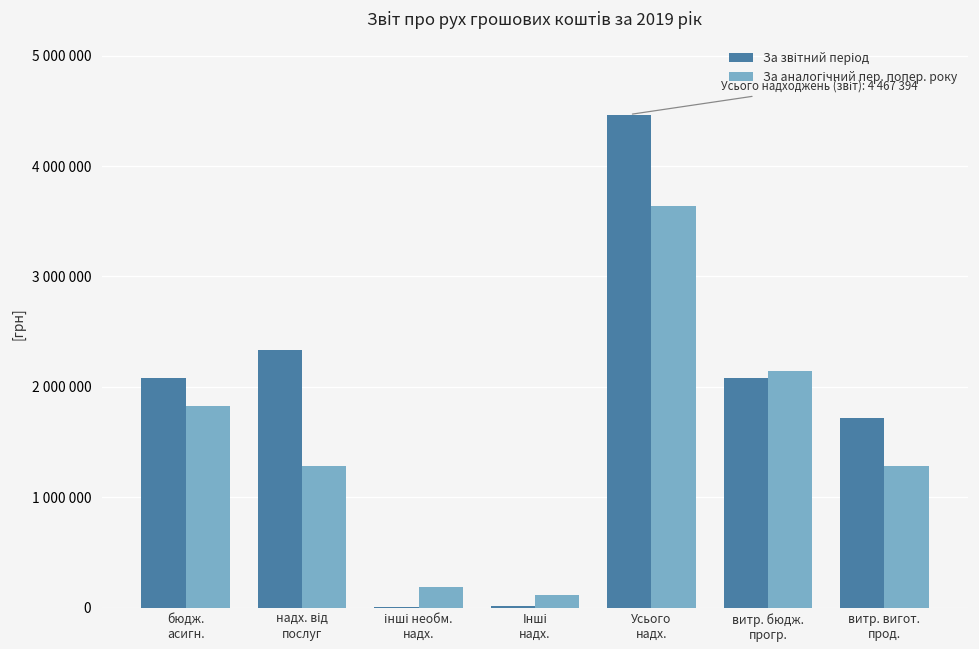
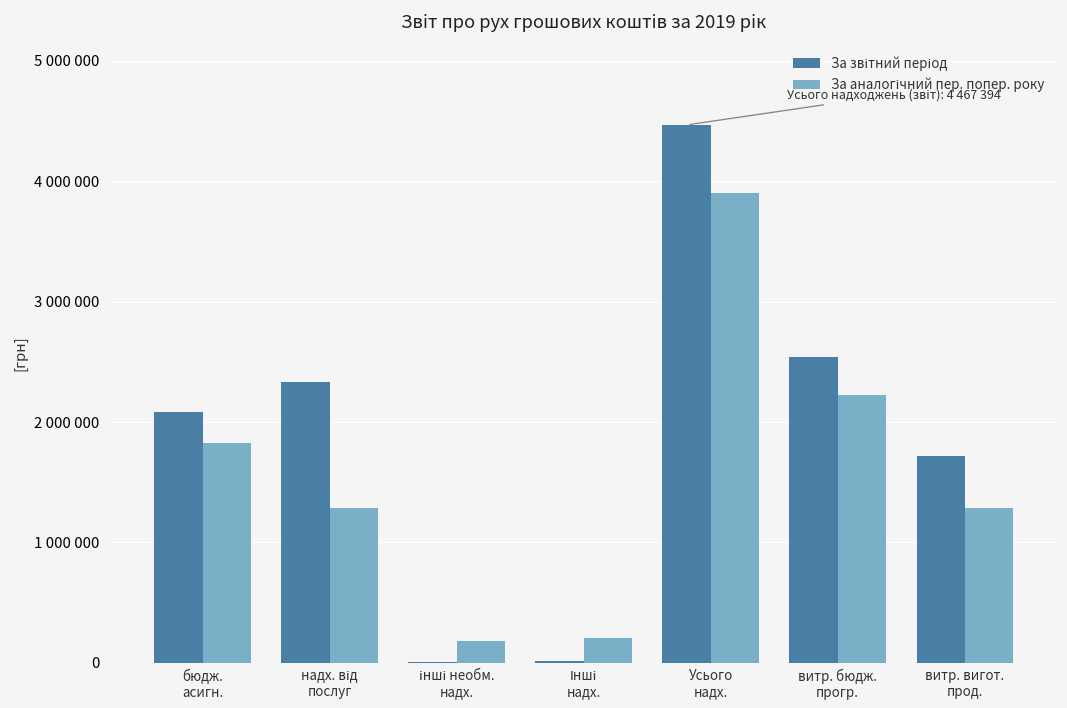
  {
    "За звітний період": {
      "бюдж. асигн.": 2080000,
      "надх. від послуг": 2330000,
-     "витр. бюдж. прогр.": 2080000,
+     "витр. бюдж. прогр.": 2540000,
      "витр. вигот. прод.": 1710000
    },
    "За аналогічний пер. попер. року": {
      "бюдж. асигн.": 1830000,
      "надх. від послуг": 1280000,
      "інші необм. надх.": 180000,
-     "Інші надх.": 110000,
-     "Усього надх.": 3640000,
-     "витр. бюдж. прогр.": 2140000,
+     "Інші надх.": 200000,
+     "Усього надх.": 3900000,
+     "витр. бюдж. прогр.": 2230000,
      "витр. вигот. прод.": 1290000
    }
  }
